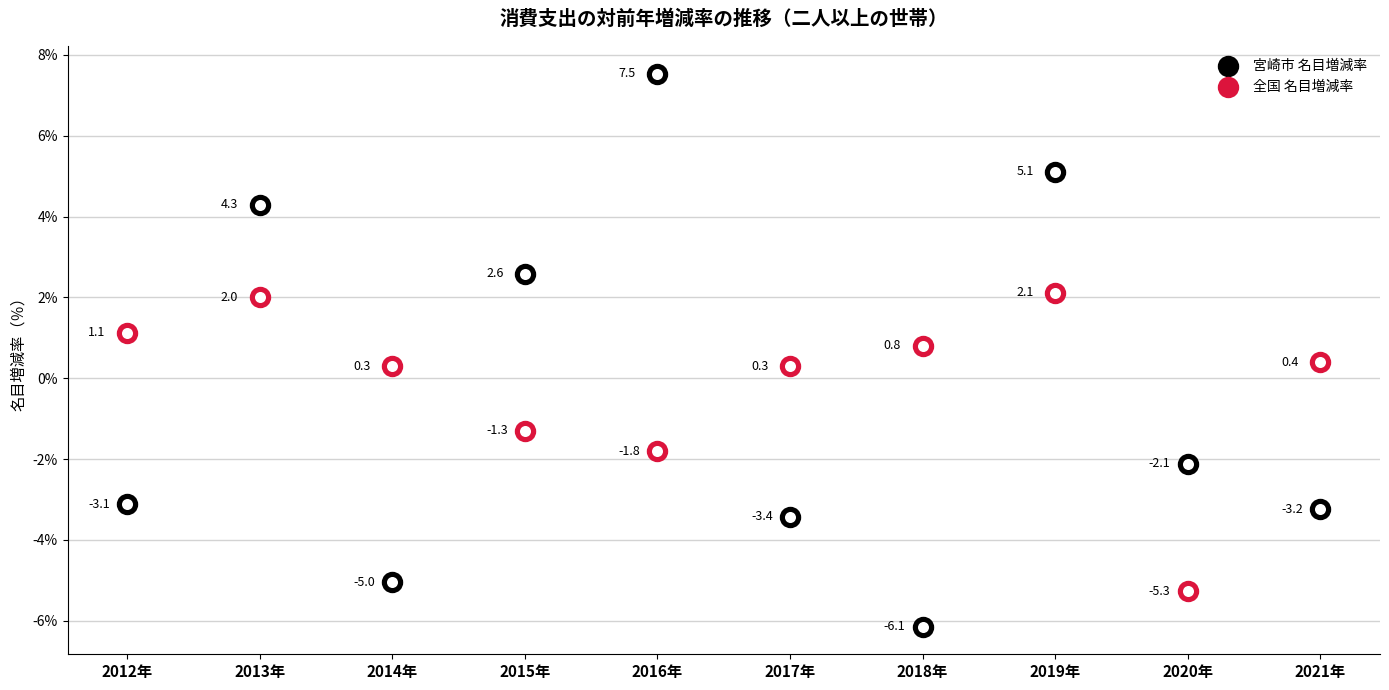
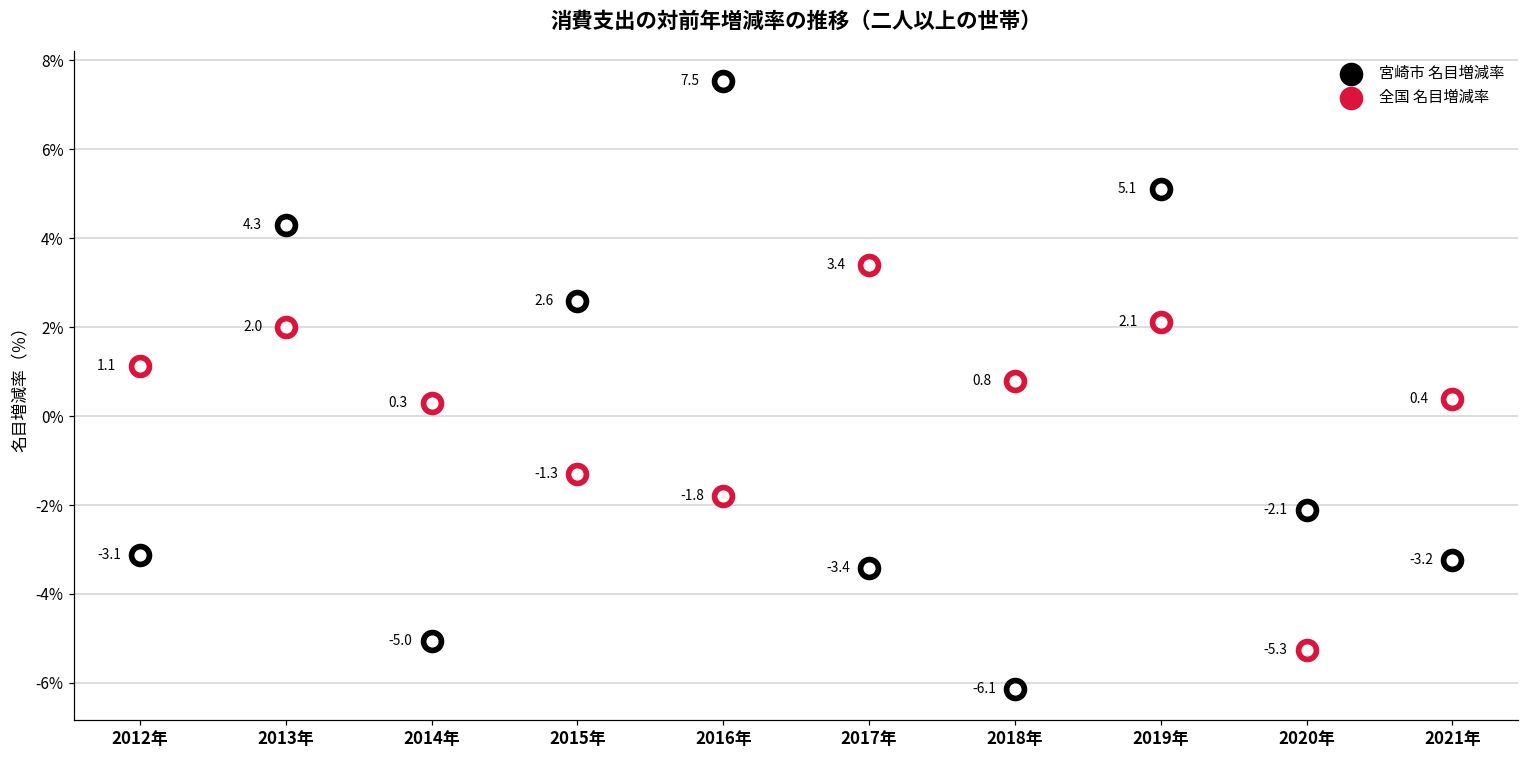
  {
    "全国 名目増減率": {
-     "2017年": 0.3
+     "2017年": 3.4
    }
  }
